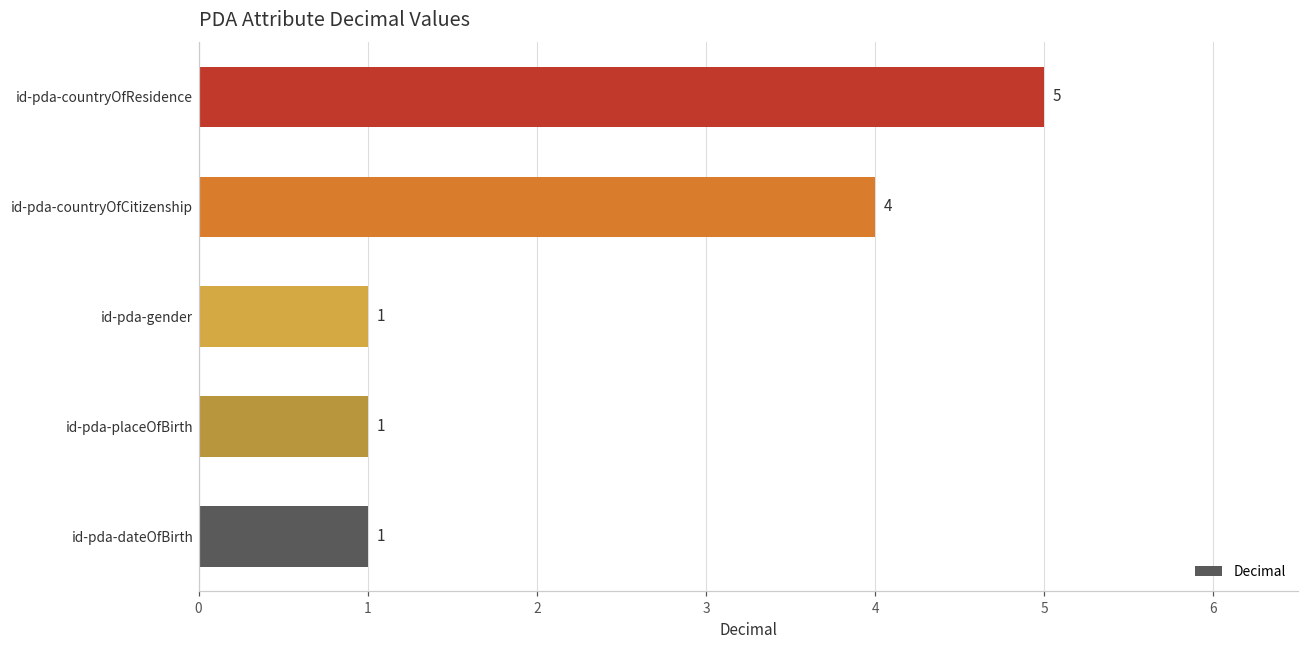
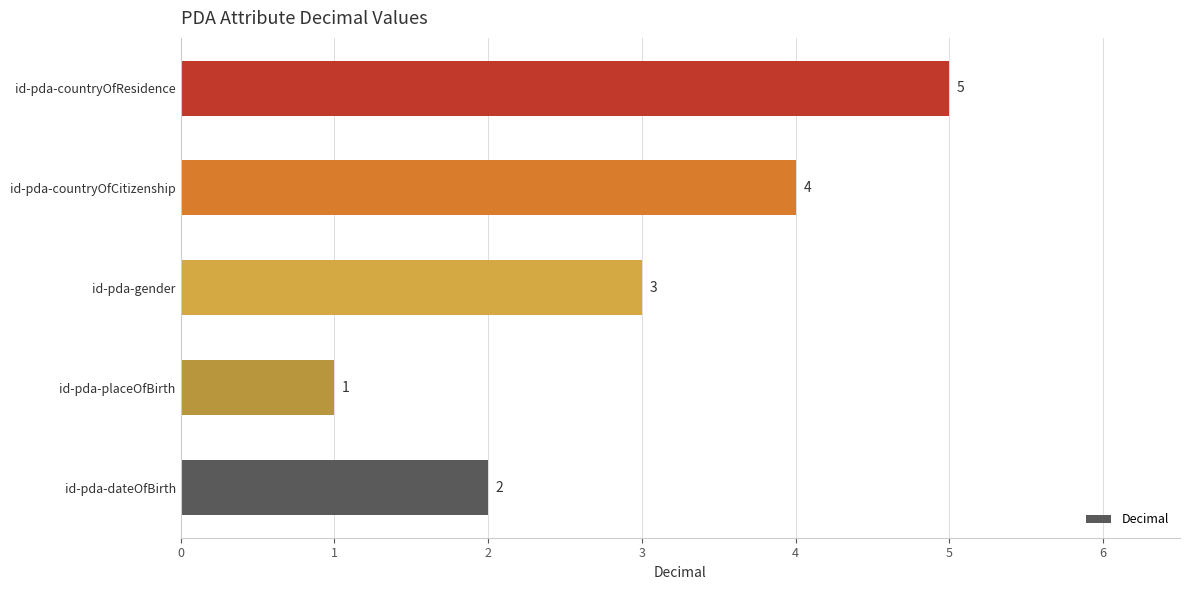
  {
    "id-pda-countryOfResidence": 5,
    "id-pda-countryOfCitizenship": 4,
-   "id-pda-gender": 1,
+   "id-pda-gender": 3,
    "id-pda-placeOfBirth": 1,
-   "id-pda-dateOfBirth": 1
+   "id-pda-dateOfBirth": 2
  }
